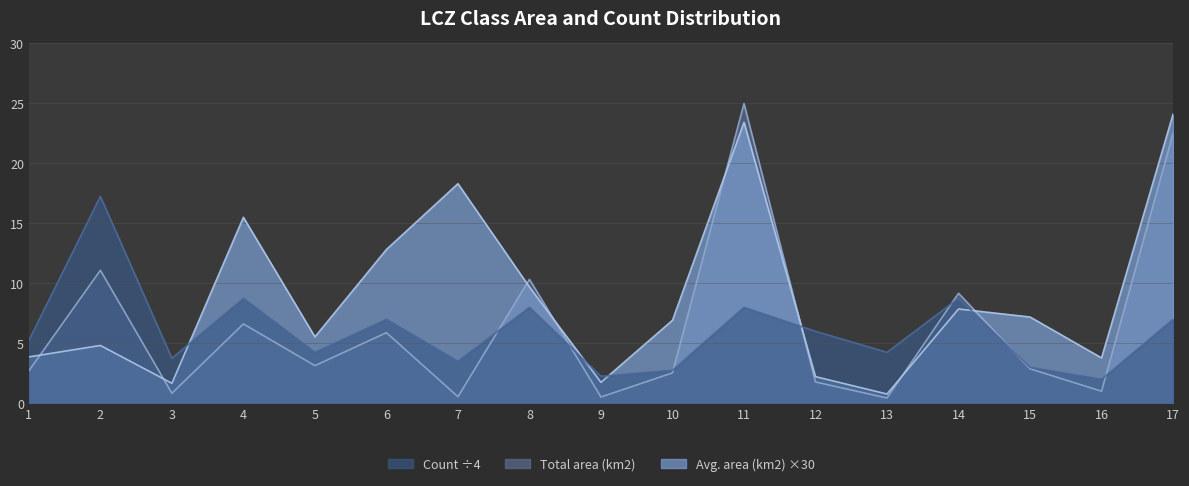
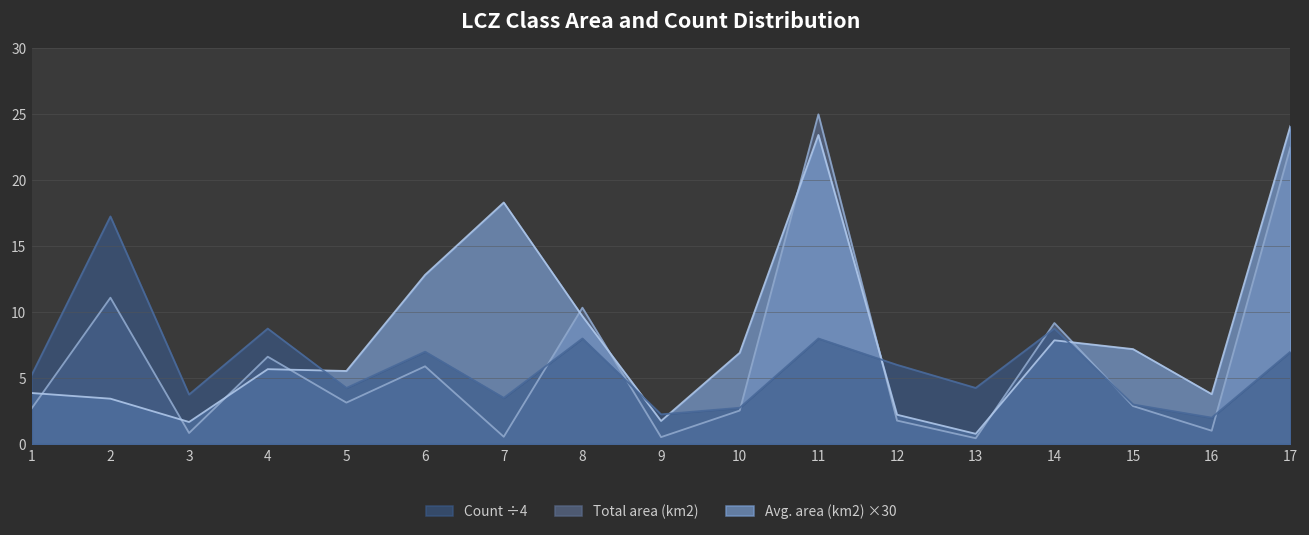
  {
    "Avg. area (km2) ×30": {
      "1": 3.9,
-     "2": 4.8,
+     "2": 3.4,
      "3": 1.7,
-     "4": 15.5,
+     "4": 5.7,
      "5": 5.5,
      "6": 12.8,
      "7": 18.3,
      "8": 9.7,
      "9": 1.7,
      "10": 6.9,
      "11": 23.4,
      "12": 2.2,
      "13": 0.8,
      "14": 7.9,
      "15": 7.2,
      "16": 3.8,
      "17": 24.1
    }
  }
